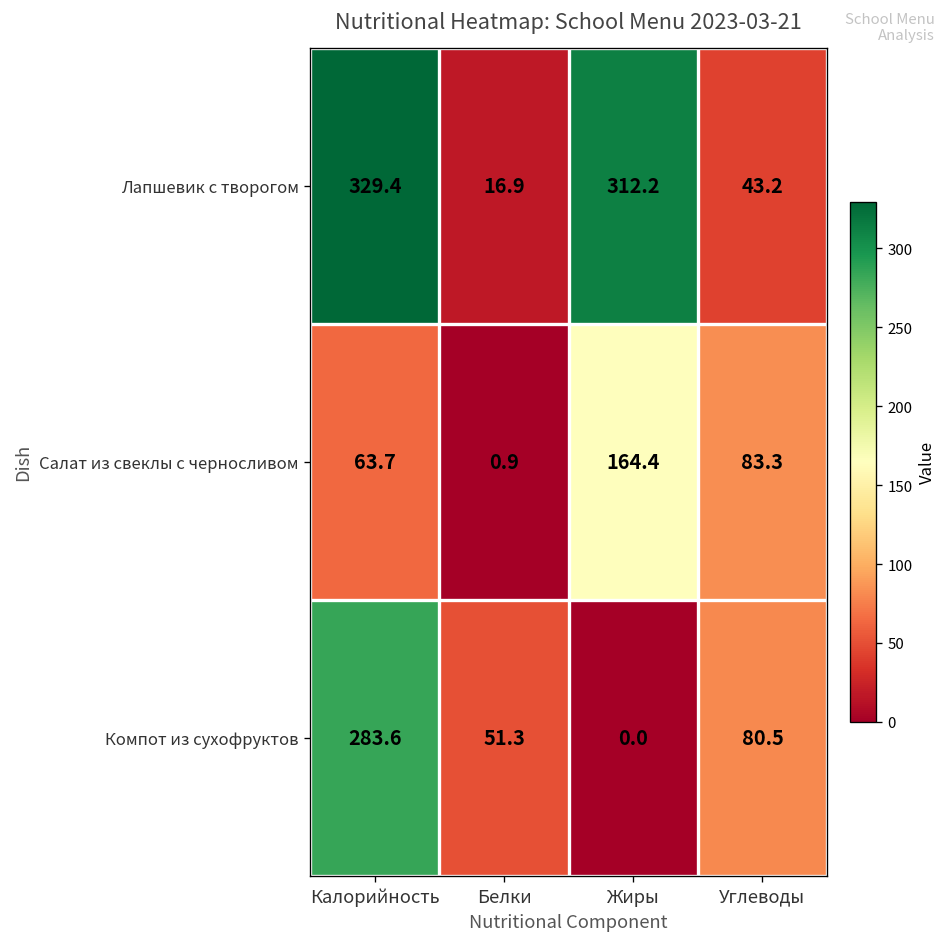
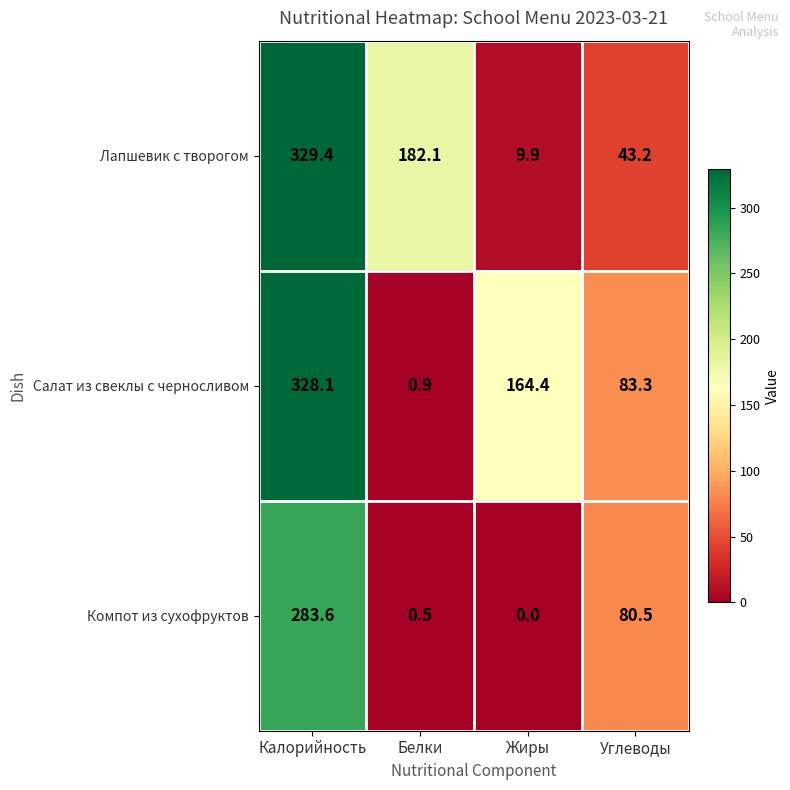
  {
    "Лапшевик с творогом": {
      "Калорийность": 329.4,
-     "Белки": 16.9,
-     "Жиры": 312.2,
+     "Белки": 182.1,
+     "Жиры": 9.9,
      "Углеводы": 43.2
    },
    "Салат из свеклы с черносливом": {
-     "Калорийность": 63.7,
+     "Калорийность": 328.1,
      "Белки": 0.9,
      "Жиры": 164.4,
      "Углеводы": 83.3
    },
    "Компот из сухофруктов": {
      "Калорийность": 283.6,
-     "Белки": 51.3,
+     "Белки": 0.5,
      "Жиры": 0.0,
      "Углеводы": 80.5
    }
  }
